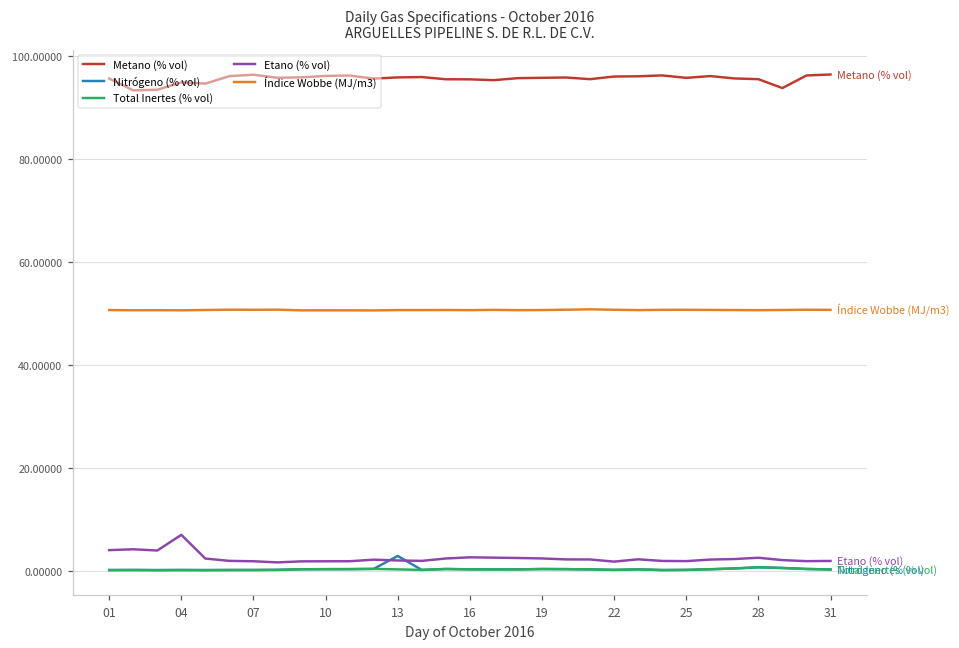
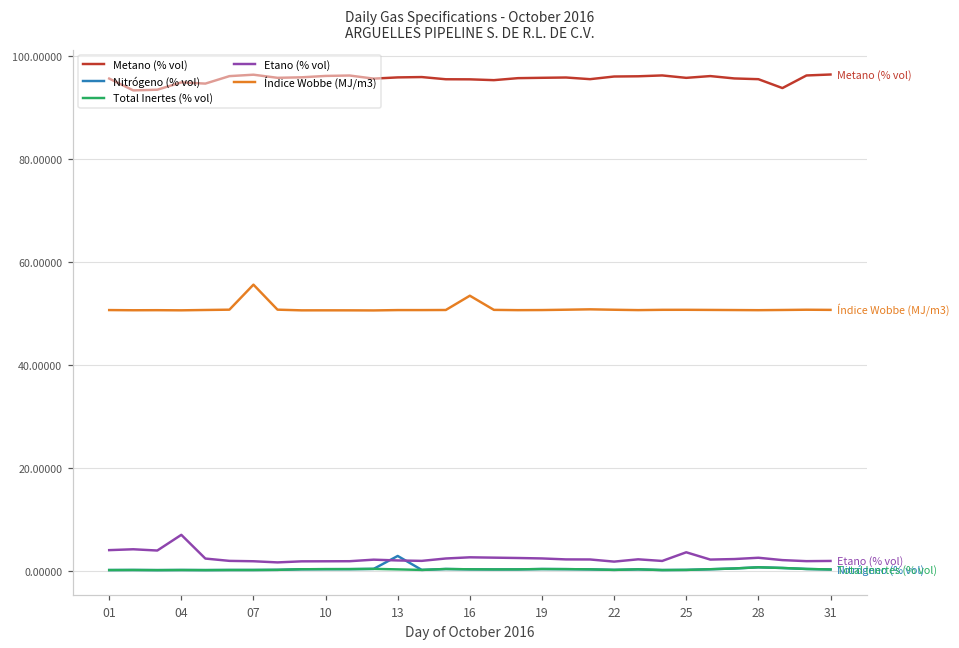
  {
    "Metano (% vol)": {
      "13": 96,
      "16": 95,
      "19": 96,
      "22": 96,
      "25": 96,
      "28": 95,
      "31": 96
    },
    "Nitrógeno (% vol)": {
      "13": 3
    },
    "Total Inertes (% vol)": {
      "13": 0
    },
    "Etano (% vol)": {
      "01": 4,
      "04": 7,
      "07": 2,
      "10": 2,
      "13": 2,
      "16": 3,
      "19": 2,
      "22": 2,
-     "25": 2,
+     "25": 4,
      "28": 3,
      "31": 2
    },
    "Índice Wobbe (MJ/m3)": {
      "01": 51,
      "04": 51,
-     "07": 51,
+     "07": 56,
      "10": 51,
      "13": 51,
-     "16": 51,
+     "16": 53,
      "19": 51,
      "22": 51,
      "25": 51,
      "28": 51,
      "31": 51
    }
  }
